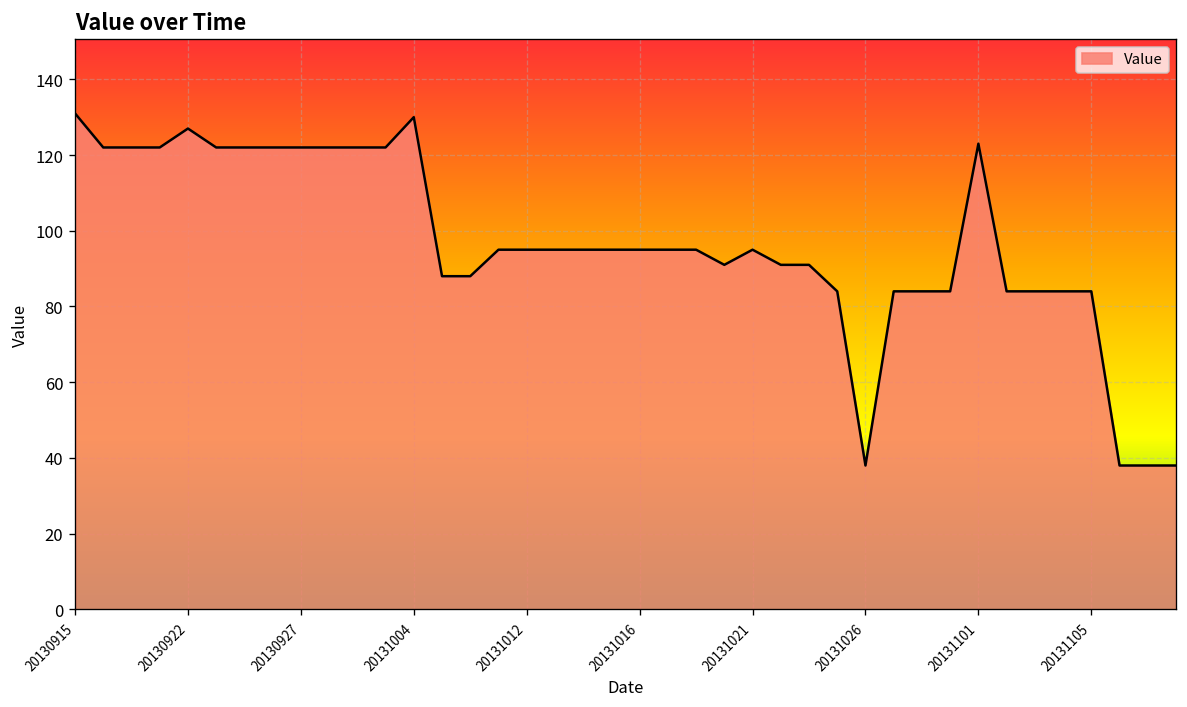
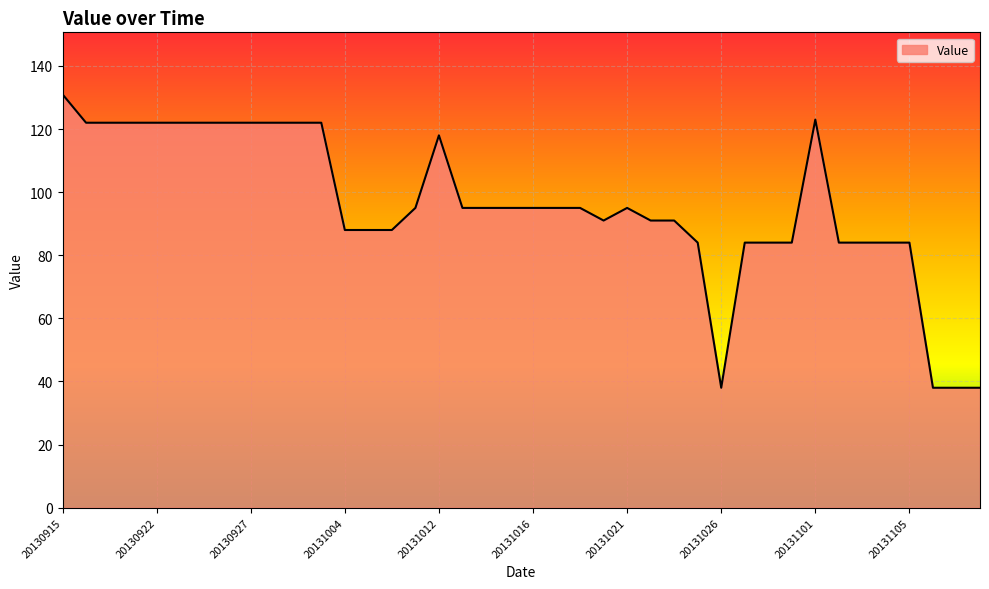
  {
    "20130915": 131,
-   "20130922": 127,
+   "20130922": 122,
    "20130927": 122,
-   "20131004": 130,
-   "20131012": 95,
+   "20131004": 88,
+   "20131012": 118,
    "20131016": 95,
    "20131021": 95,
    "20131026": 38,
    "20131101": 123,
    "20131105": 84
  }
